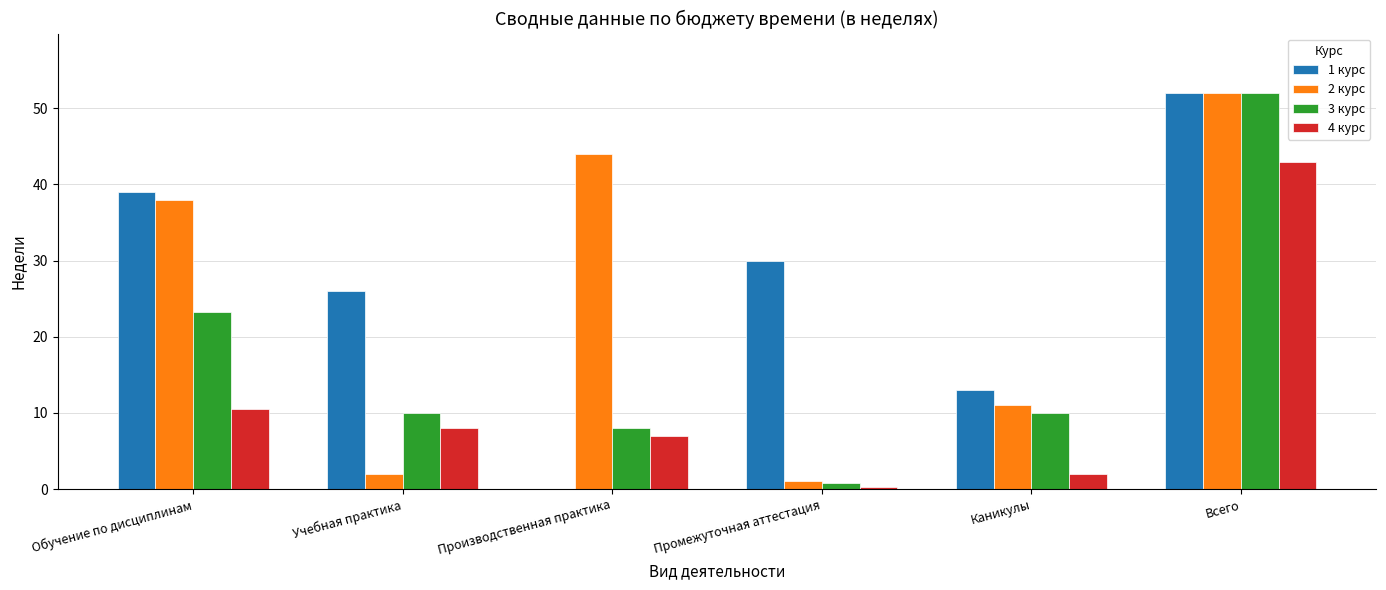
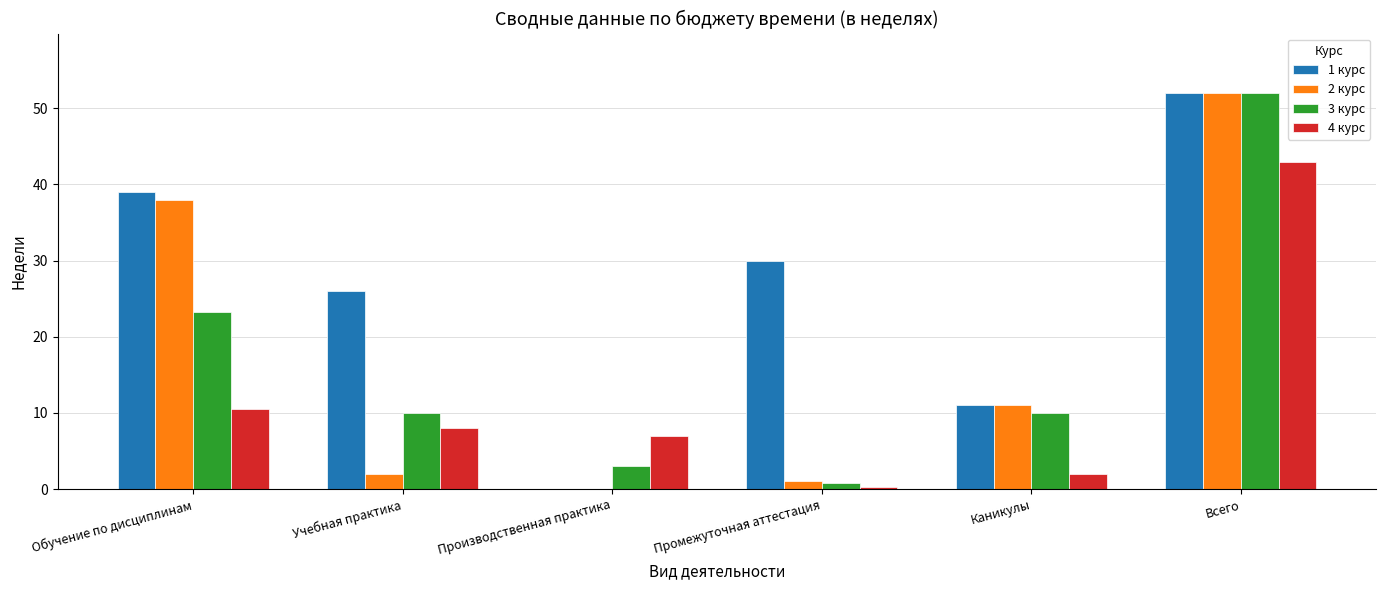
  {
    "1 курс": {
      "Обучение по дисциплинам": 39,
      "Учебная практика": 26,
      "Производственная практика": 0,
      "Промежуточная аттестация": 30,
-     "Каникулы": 13,
+     "Каникулы": 11,
      "Всего": 52
    },
    "2 курс": {
      "Обучение по дисциплинам": 38,
      "Учебная практика": 2,
-     "Производственная практика": 44,
+     "Производственная практика": 0,
      "Промежуточная аттестация": 1,
      "Каникулы": 11,
      "Всего": 52
    },
    "3 курс": {
      "Обучение по дисциплинам": 23,
      "Учебная практика": 10,
-     "Производственная практика": 8,
+     "Производственная практика": 3,
      "Промежуточная аттестация": 1,
      "Каникулы": 10,
      "Всего": 52
    },
    "4 курс": {
      "Обучение по дисциплинам": 11,
      "Учебная практика": 8,
      "Производственная практика": 7,
      "Каникулы": 2,
      "Всего": 43
    }
  }
